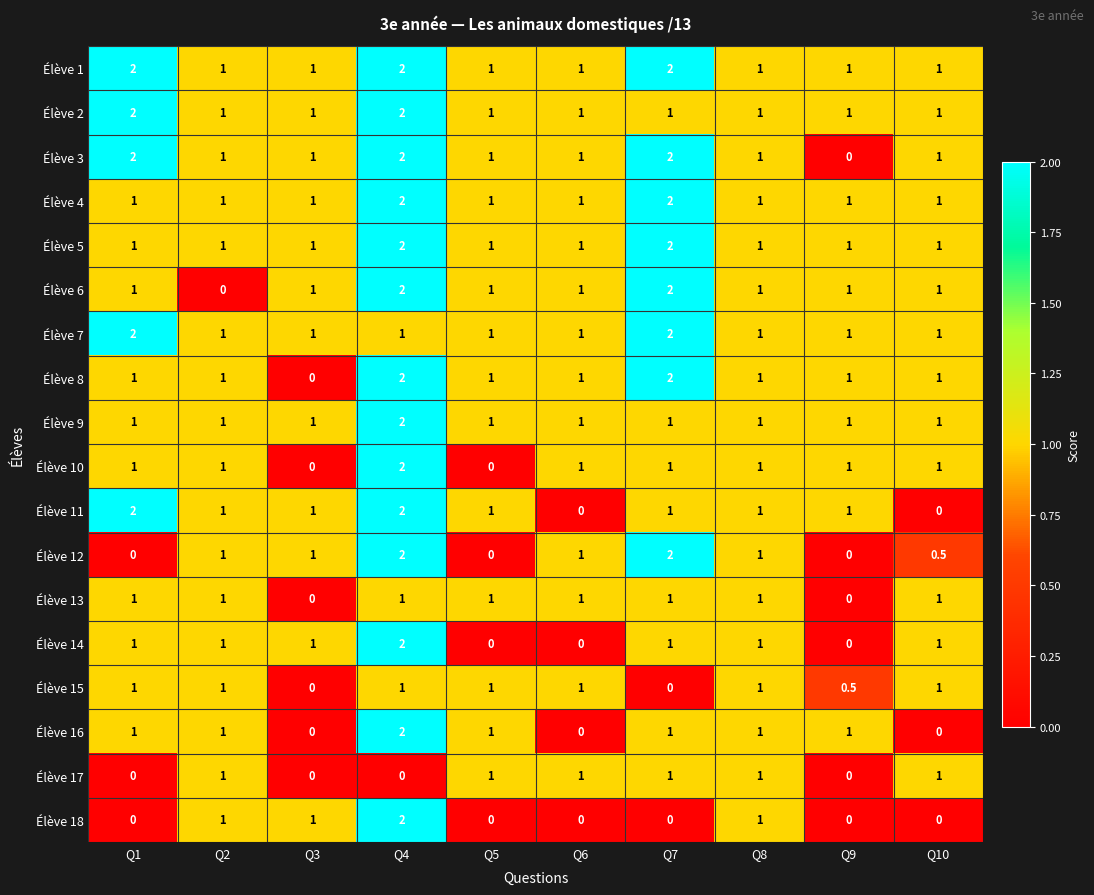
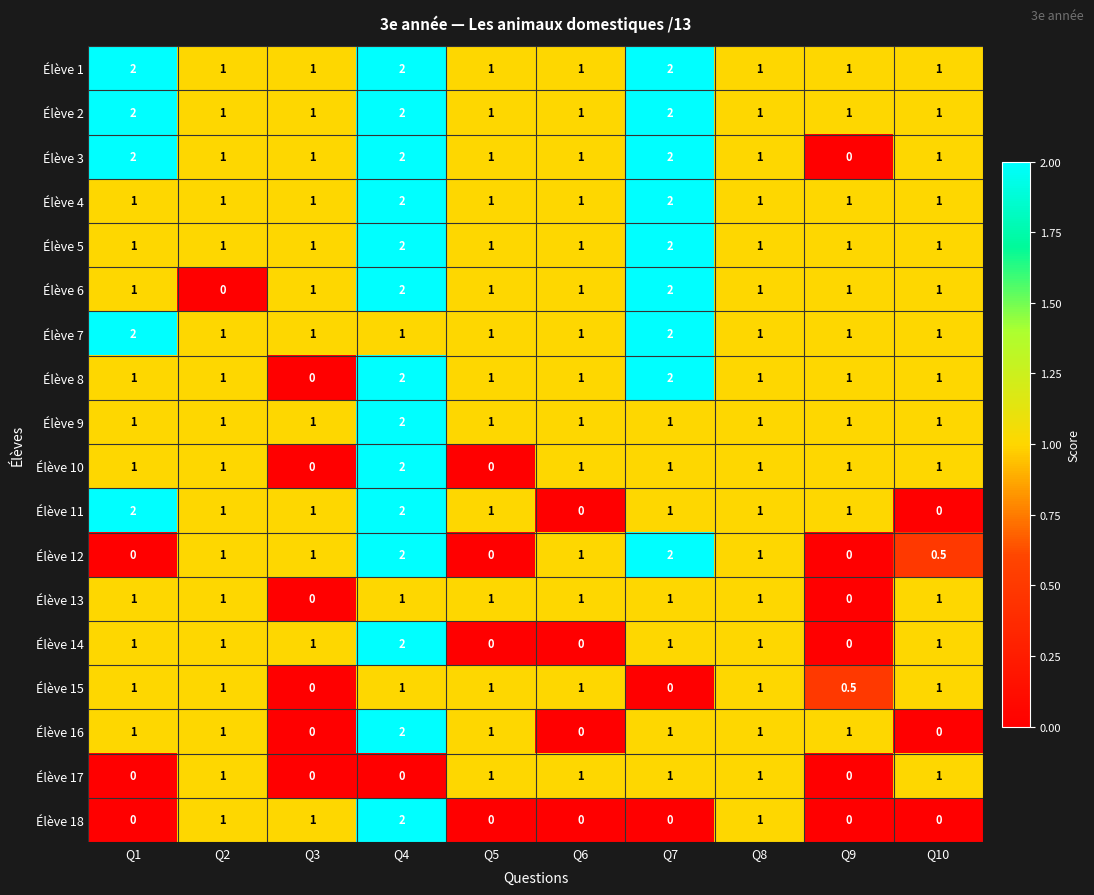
  {
    "Élève 1": {
      "Q1": 2,
      "Q2": 1,
      "Q3": 1,
      "Q4": 2,
      "Q5": 1,
      "Q6": 1,
      "Q7": 2,
      "Q8": 1,
      "Q9": 1,
      "Q10": 1
    },
    "Élève 2": {
      "Q1": 2,
      "Q2": 1,
      "Q3": 1,
      "Q4": 2,
      "Q5": 1,
      "Q6": 1,
-     "Q7": 1,
+     "Q7": 2,
      "Q8": 1,
      "Q9": 1,
      "Q10": 1
    },
    "Élève 3": {
      "Q1": 2,
      "Q2": 1,
      "Q3": 1,
      "Q4": 2,
      "Q5": 1,
      "Q6": 1,
      "Q7": 2,
      "Q8": 1,
      "Q9": 0,
      "Q10": 1
    },
    "Élève 4": {
      "Q1": 1,
      "Q2": 1,
      "Q3": 1,
      "Q4": 2,
      "Q5": 1,
      "Q6": 1,
      "Q7": 2,
      "Q8": 1,
      "Q9": 1,
      "Q10": 1
    },
    "Élève 5": {
      "Q1": 1,
      "Q2": 1,
      "Q3": 1,
      "Q4": 2,
      "Q5": 1,
      "Q6": 1,
      "Q7": 2,
      "Q8": 1,
      "Q9": 1,
      "Q10": 1
    },
    "Élève 6": {
      "Q1": 1,
      "Q2": 0,
      "Q3": 1,
      "Q4": 2,
      "Q5": 1,
      "Q6": 1,
      "Q7": 2,
      "Q8": 1,
      "Q9": 1,
      "Q10": 1
    },
    "Élève 7": {
      "Q1": 2,
      "Q2": 1,
      "Q3": 1,
      "Q4": 1,
      "Q5": 1,
      "Q6": 1,
      "Q7": 2,
      "Q8": 1,
      "Q9": 1,
      "Q10": 1
    },
    "Élève 8": {
      "Q1": 1,
      "Q2": 1,
      "Q3": 0,
      "Q4": 2,
      "Q5": 1,
      "Q6": 1,
      "Q7": 2,
      "Q8": 1,
      "Q9": 1,
      "Q10": 1
    },
    "Élève 9": {
      "Q1": 1,
      "Q2": 1,
      "Q3": 1,
      "Q4": 2,
      "Q5": 1,
      "Q6": 1,
      "Q7": 1,
      "Q8": 1,
      "Q9": 1,
      "Q10": 1
    },
    "Élève 10": {
      "Q1": 1,
      "Q2": 1,
      "Q3": 0,
      "Q4": 2,
      "Q5": 0,
      "Q6": 1,
      "Q7": 1,
      "Q8": 1,
      "Q9": 1,
      "Q10": 1
    },
    "Élève 11": {
      "Q1": 2,
      "Q2": 1,
      "Q3": 1,
      "Q4": 2,
      "Q5": 1,
      "Q6": 0,
      "Q7": 1,
      "Q8": 1,
      "Q9": 1,
      "Q10": 0
    },
    "Élève 12": {
      "Q1": 0,
      "Q2": 1,
      "Q3": 1,
      "Q4": 2,
      "Q5": 0,
      "Q6": 1,
      "Q7": 2,
      "Q8": 1,
      "Q9": 0,
      "Q10": 0.5
    },
    "Élève 13": {
      "Q1": 1,
      "Q2": 1,
      "Q3": 0,
      "Q4": 1,
      "Q5": 1,
      "Q6": 1,
      "Q7": 1,
      "Q8": 1,
      "Q9": 0,
      "Q10": 1
    },
    "Élève 14": {
      "Q1": 1,
      "Q2": 1,
      "Q3": 1,
      "Q4": 2,
      "Q5": 0,
      "Q6": 0,
      "Q7": 1,
      "Q8": 1,
      "Q9": 0,
      "Q10": 1
    },
    "Élève 15": {
      "Q1": 1,
      "Q2": 1,
      "Q3": 0,
      "Q4": 1,
      "Q5": 1,
      "Q6": 1,
      "Q7": 0,
      "Q8": 1,
      "Q9": 0.5,
      "Q10": 1
    },
    "Élève 16": {
      "Q1": 1,
      "Q2": 1,
      "Q3": 0,
      "Q4": 2,
      "Q5": 1,
      "Q6": 0,
      "Q7": 1,
      "Q8": 1,
      "Q9": 1,
      "Q10": 0
    },
    "Élève 17": {
      "Q1": 0,
      "Q2": 1,
      "Q3": 0,
      "Q4": 0,
      "Q5": 1,
      "Q6": 1,
      "Q7": 1,
      "Q8": 1,
      "Q9": 0,
      "Q10": 1
    },
    "Élève 18": {
      "Q1": 0,
      "Q2": 1,
      "Q3": 1,
      "Q4": 2,
      "Q5": 0,
      "Q6": 0,
      "Q7": 0,
      "Q8": 1,
      "Q9": 0,
      "Q10": 0
    }
  }
